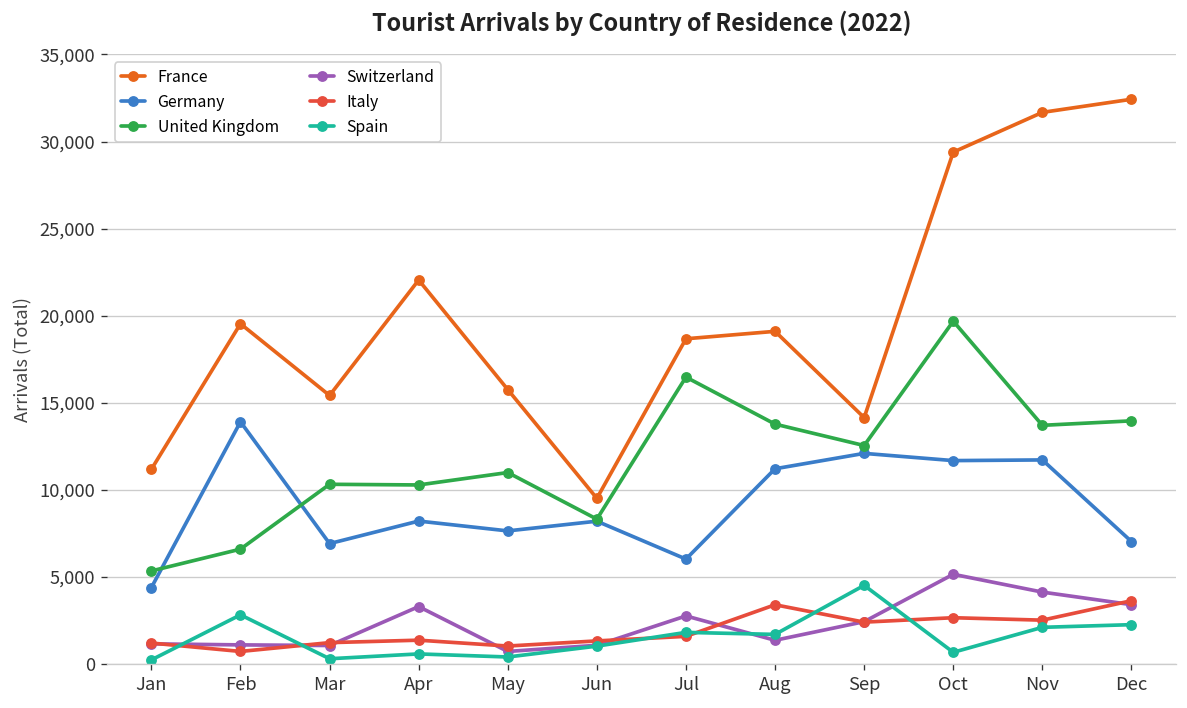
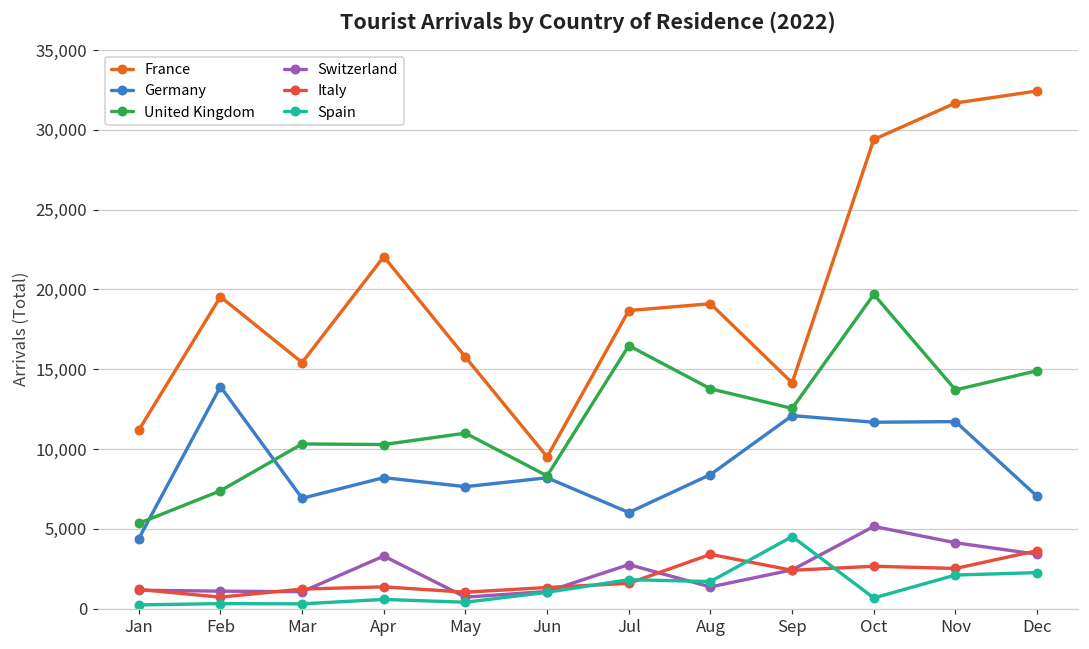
  {
    "Germany": {
      "Jan": "4,400",
      "Feb": "13,900",
      "Mar": "6,900",
      "Apr": "8,200",
      "May": "7,600",
      "Jul": "6,000",
-     "Aug": "11,200",
+     "Aug": "8,400",
      "Sep": "12,100",
      "Oct": "11,700",
      "Nov": "11,700",
      "Dec": "7,000"
    },
    "United Kingdom": {
      "Jan": "5,300",
-     "Feb": "6,600",
+     "Feb": "7,400",
      "Mar": "10,300",
      "Apr": "10,300",
      "May": "11,000",
      "Jul": "16,500",
      "Aug": "13,800",
      "Sep": "12,500",
      "Oct": "19,700",
      "Nov": "13,700",
-     "Dec": "14,000"
+     "Dec": "14,900"
    },
    "Switzerland": {
      "Feb": "1,100",
      "Apr": "3,300",
      "May": "700",
      "Jul": "2,800",
      "Aug": "1,400",
      "Oct": "5,100",
      "Nov": "4,100",
      "Dec": "3,400"
    },
    "Spain": {
      "Jan": "200",
-     "Feb": "2,800",
+     "Feb": "300",
      "Mar": "300",
      "Apr": "600",
      "May": "400",
      "Jul": "1,800",
      "Aug": "1,700",
      "Sep": "4,500",
      "Oct": "700",
      "Nov": "2,100",
      "Dec": "2,300"
    }
  }
